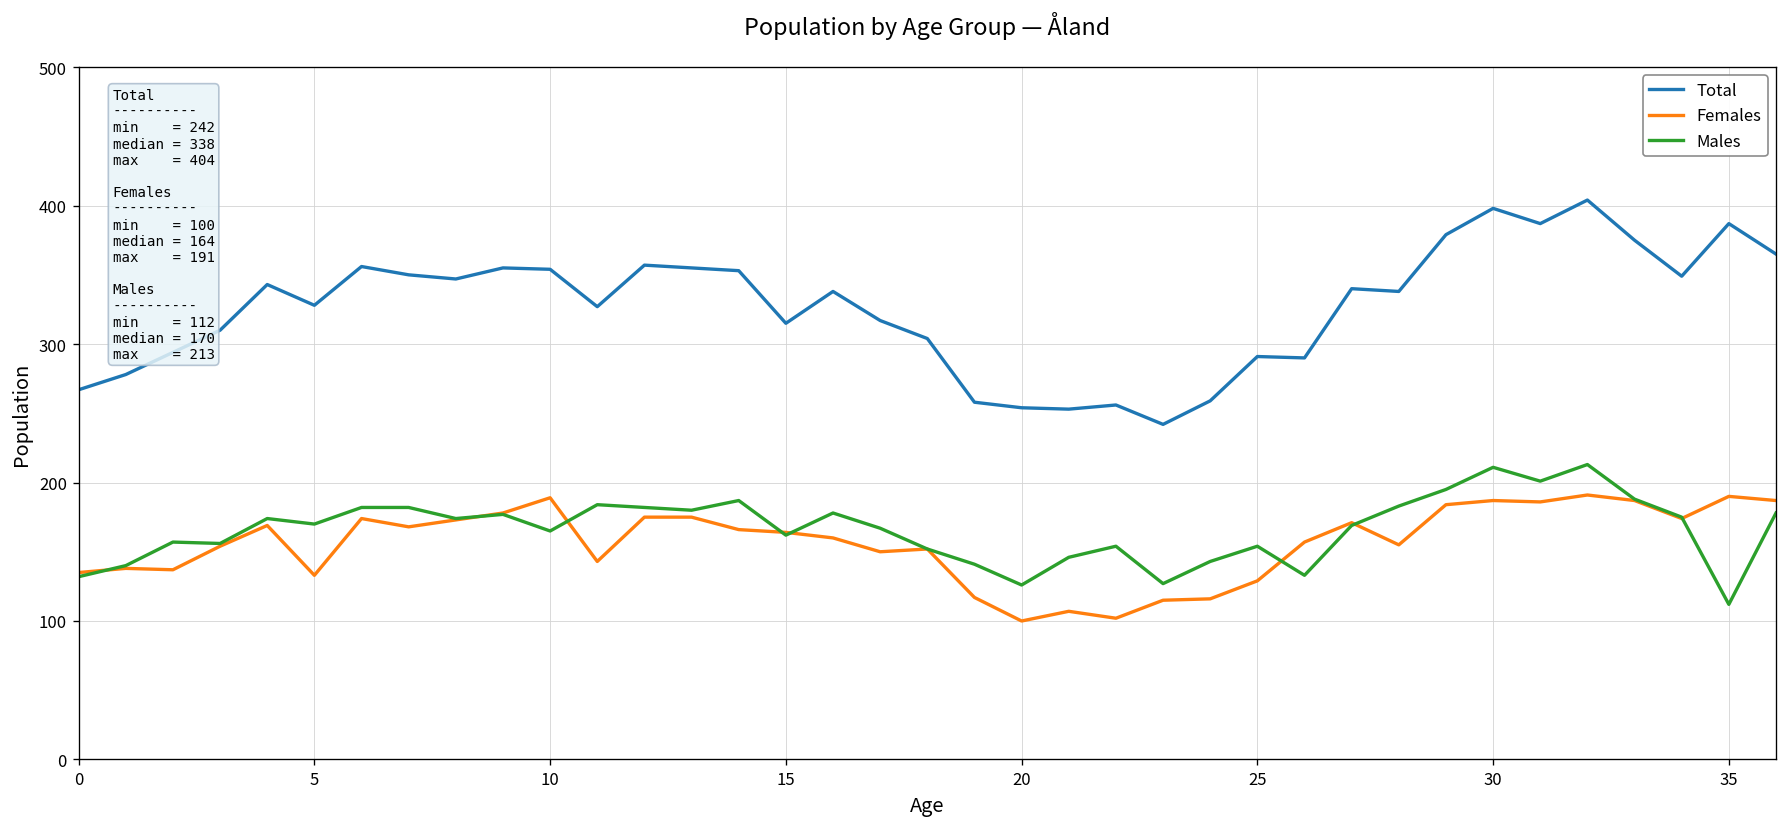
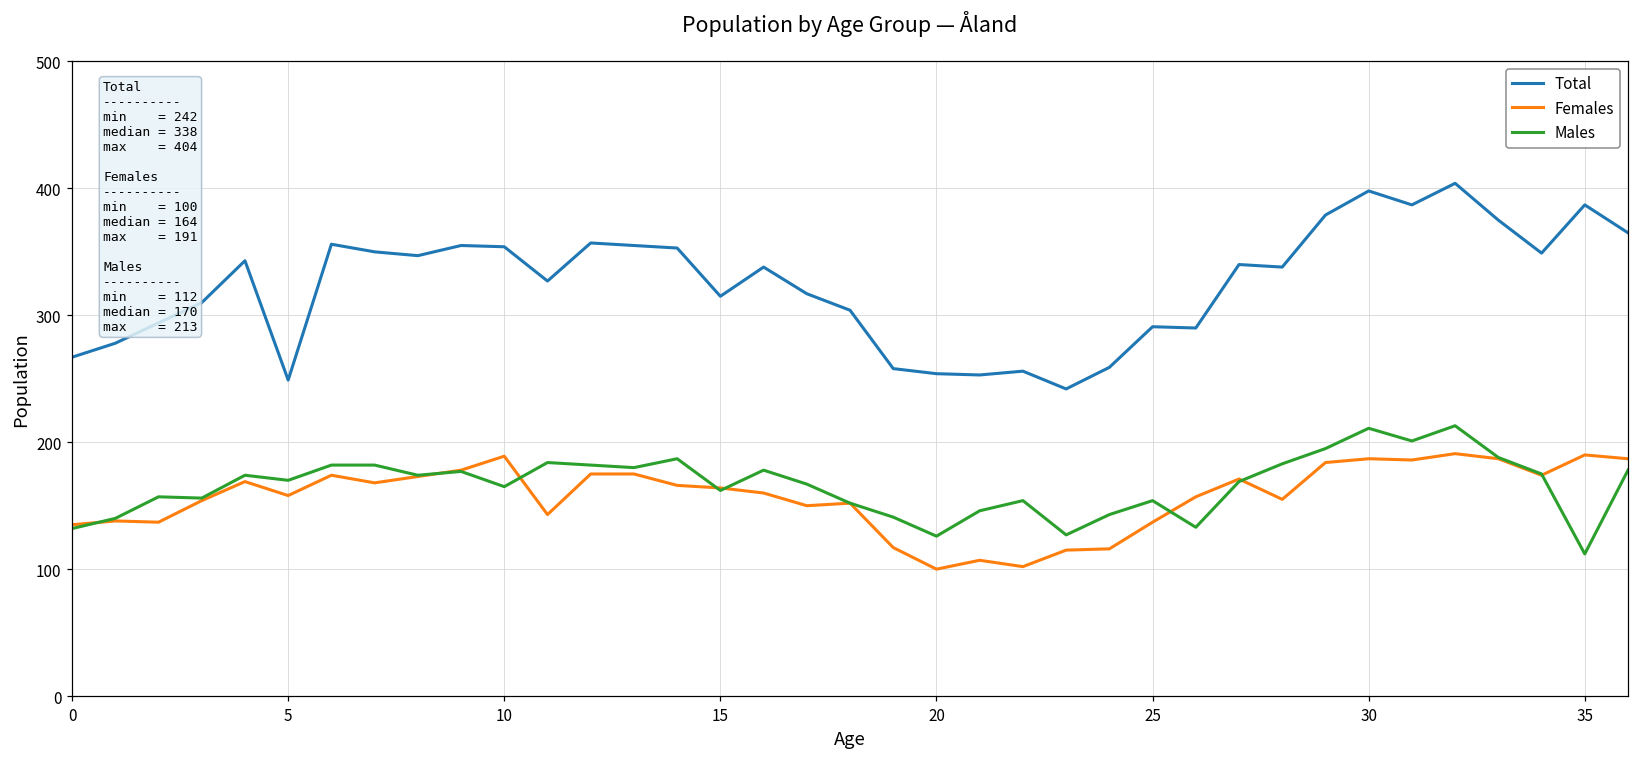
  {
    "Total": {
      "0": 267,
-     "5": 328,
+     "5": 249,
      "10": 354,
      "15": 315,
      "20": 254,
      "25": 291,
      "30": 398,
      "35": 387
    },
    "Females": {
      "0": 135,
-     "5": 133,
+     "5": 158,
      "10": 189,
      "20": 100,
-     "25": 129,
+     "25": 137,
      "30": 187,
      "35": 190
    },
    "Males": {
      "0": 132,
      "5": 170,
      "10": 165,
      "20": 126,
      "25": 154,
      "30": 211,
      "35": 112
    }
  }
